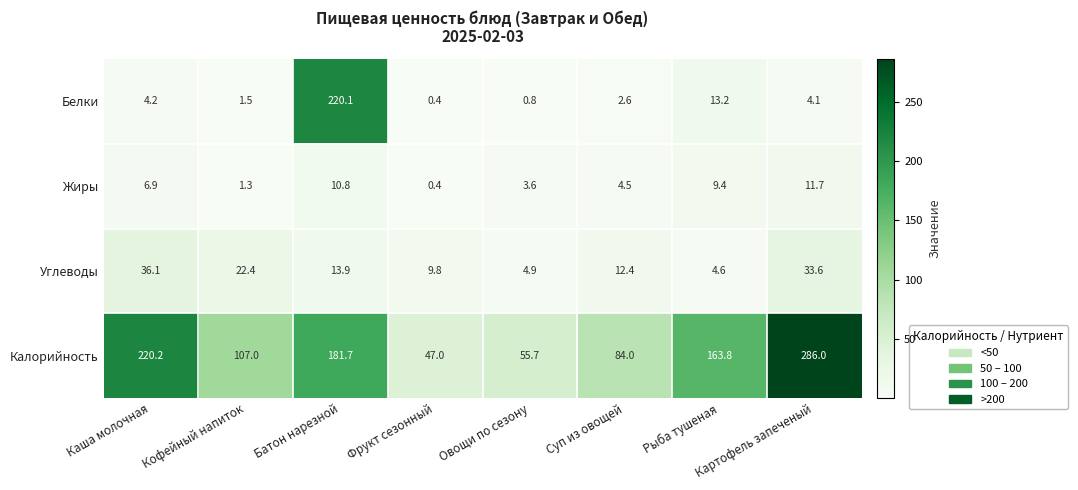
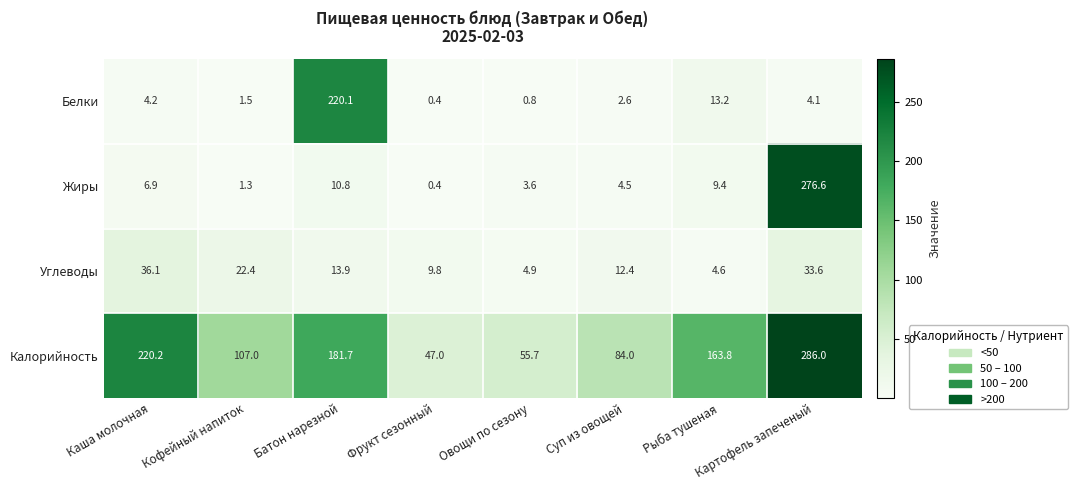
  {
    "Белки": {
      "Каша молочная": 4.2,
      "Кофейный напиток": 1.5,
      "Батон нарезной": 220.1,
      "Фрукт сезонный": 0.4,
      "Овощи по сезону": 0.8,
      "Суп из овощей": 2.6,
      "Рыба тушеная": 13.2,
      "Картофель запеченый": 4.1
    },
    "Жиры": {
      "Каша молочная": 6.9,
      "Кофейный напиток": 1.3,
      "Батон нарезной": 10.8,
      "Фрукт сезонный": 0.4,
      "Овощи по сезону": 3.6,
      "Суп из овощей": 4.5,
      "Рыба тушеная": 9.4,
-     "Картофель запеченый": 11.7
+     "Картофель запеченый": 276.6
    },
    "Углеводы": {
      "Каша молочная": 36.1,
      "Кофейный напиток": 22.4,
      "Батон нарезной": 13.9,
      "Фрукт сезонный": 9.8,
      "Овощи по сезону": 4.9,
      "Суп из овощей": 12.4,
      "Рыба тушеная": 4.6,
      "Картофель запеченый": 33.6
    },
    "Калорийность": {
      "Каша молочная": 220.2,
      "Кофейный напиток": 107.0,
      "Батон нарезной": 181.7,
      "Фрукт сезонный": 47.0,
      "Овощи по сезону": 55.7,
      "Суп из овощей": 84.0,
      "Рыба тушеная": 163.8,
      "Картофель запеченый": 286.0
    }
  }
